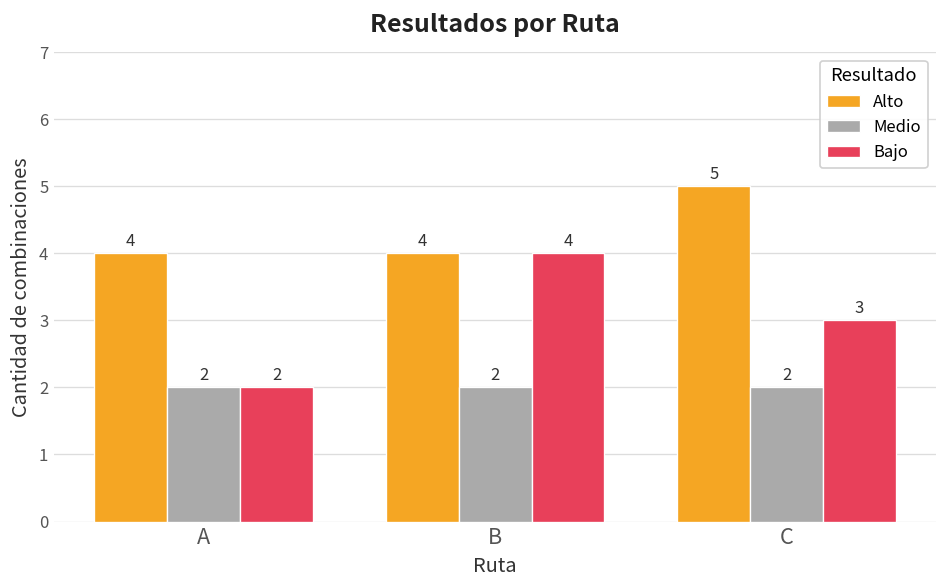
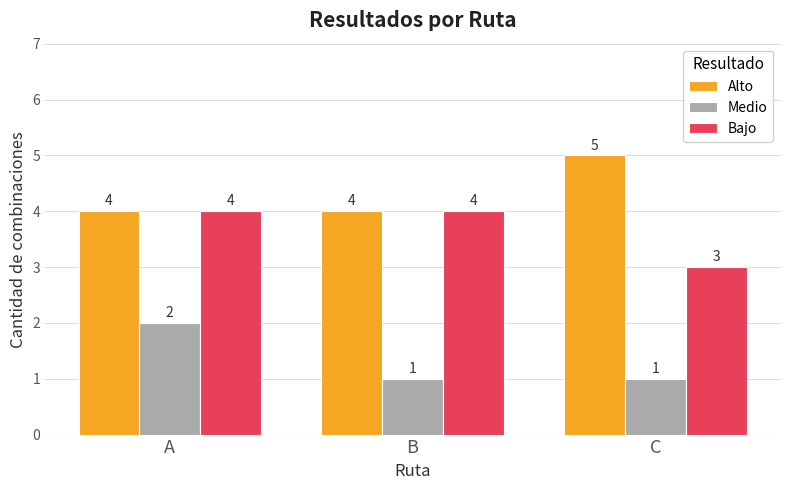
  {
    "Alto": {
      "A": 4,
      "B": 4,
      "C": 5
    },
    "Medio": {
      "A": 2,
-     "B": 2,
-     "C": 2
+     "B": 1,
+     "C": 1
    },
    "Bajo": {
-     "A": 2,
+     "A": 4,
      "B": 4,
      "C": 3
    }
  }
